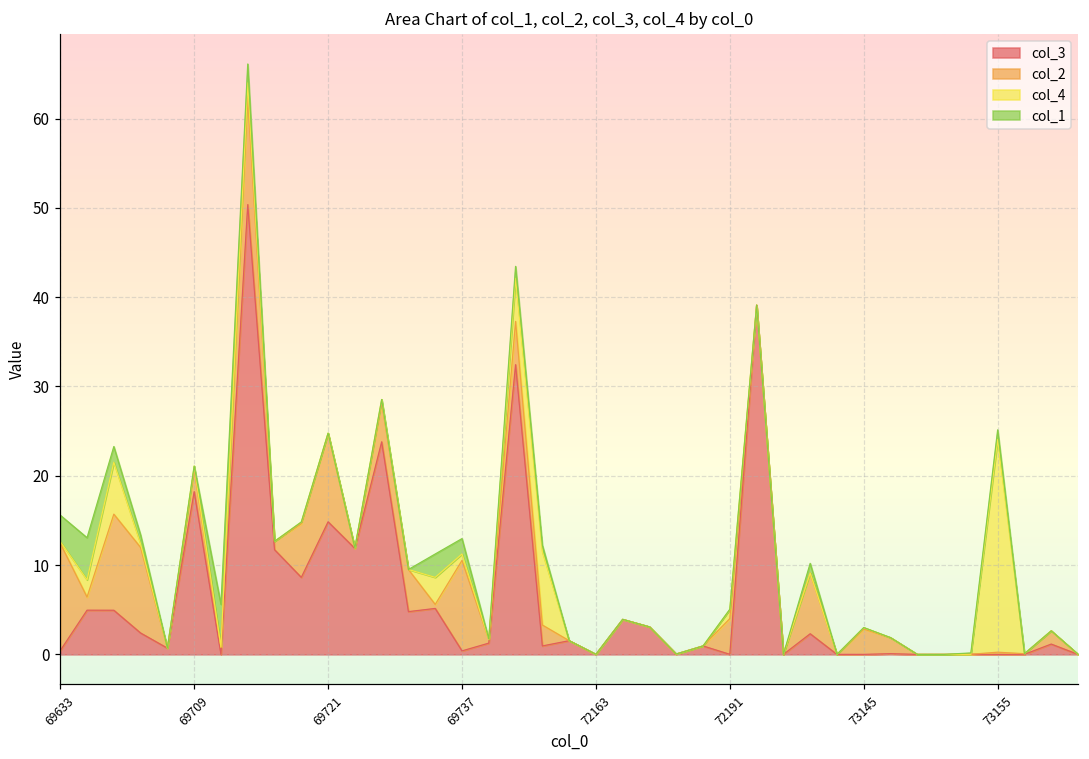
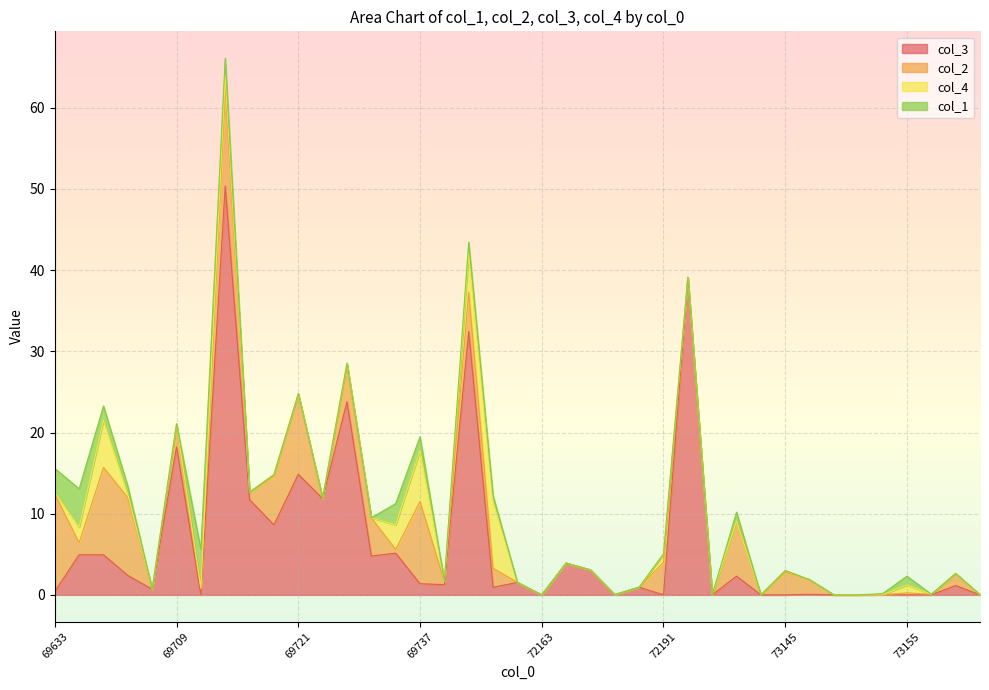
  {
    "col_3": {
      "69633": 0,
      "69709": 18,
      "69721": 15,
-     "69737": 0,
+     "69737": 1,
      "72191": 0,
      "73145": 0
    },
    "col_2": {
      "69709": 3,
      "69737": 10,
      "72191": 4
    },
    "col_4": {
-     "69737": 1,
-     "73155": 24
+     "69737": 6,
+     "73155": 1
    },
    "col_1": {
      "69633": 3,
      "69737": 2,
      "73155": 1
    }
  }
